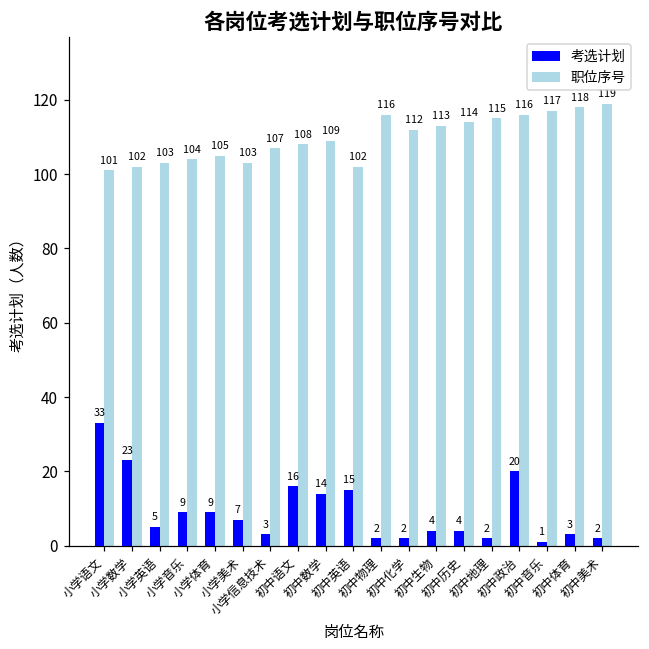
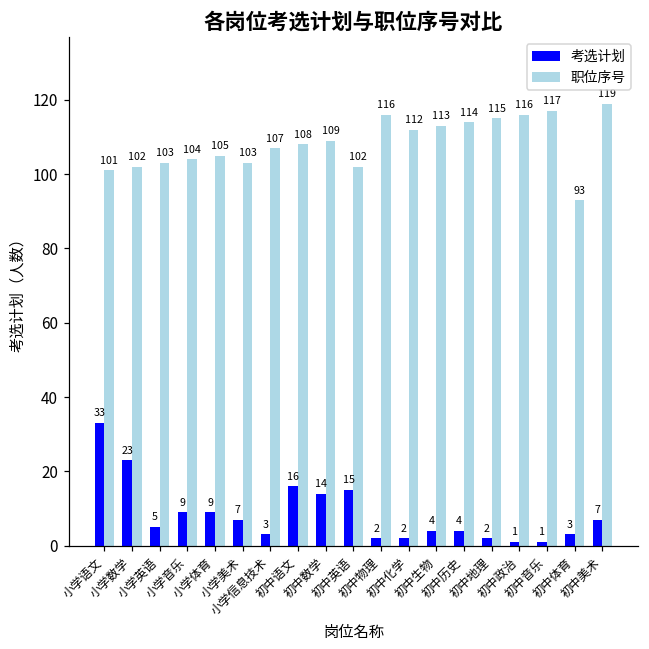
  {
    "考选计划": {
      "小学语文": 33,
      "小学数学": 23,
      "小学英语": 5,
      "小学音乐": 9,
      "小学体育": 9,
      "小学美术": 7,
      "小学信息技术": 3,
      "初中语文": 16,
      "初中数学": 14,
      "初中英语": 15,
      "初中物理": 2,
      "初中化学": 2,
      "初中生物": 4,
      "初中历史": 4,
      "初中地理": 2,
-     "初中政治": 20,
+     "初中政治": 1,
      "初中音乐": 1,
      "初中体育": 3,
-     "初中美术": 2
+     "初中美术": 7
    },
    "职位序号": {
      "小学语文": 101,
      "小学数学": 102,
      "小学英语": 103,
      "小学音乐": 104,
      "小学体育": 105,
      "小学美术": 103,
      "小学信息技术": 107,
      "初中语文": 108,
      "初中数学": 109,
      "初中英语": 102,
      "初中物理": 116,
      "初中化学": 112,
      "初中生物": 113,
      "初中历史": 114,
      "初中地理": 115,
      "初中政治": 116,
      "初中音乐": 117,
-     "初中体育": 118
+     "初中体育": 93
    }
  }
